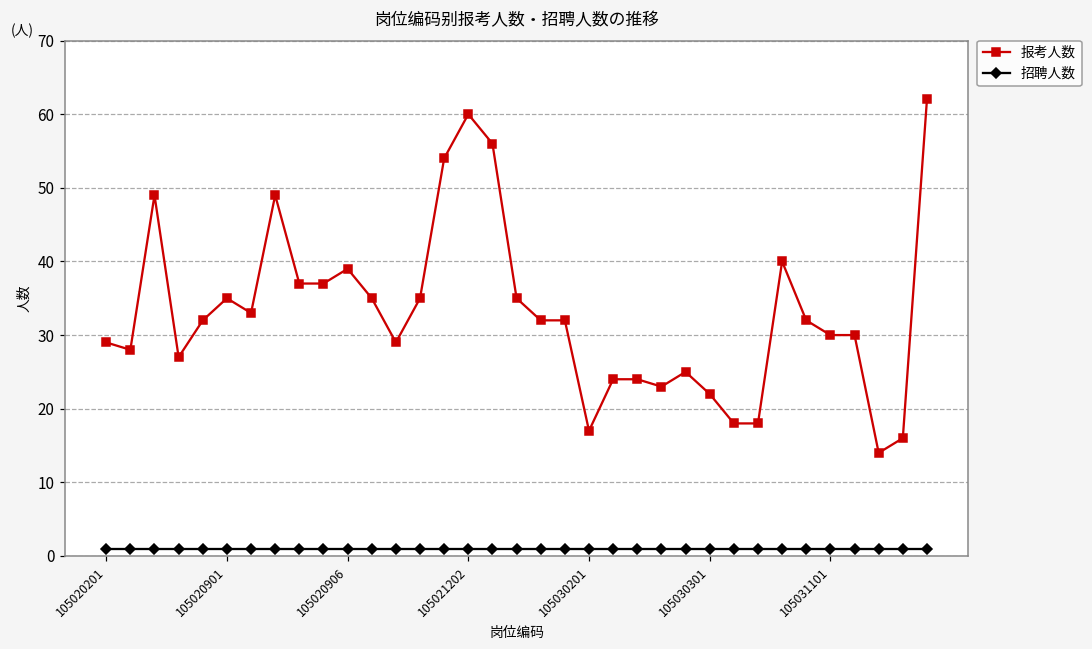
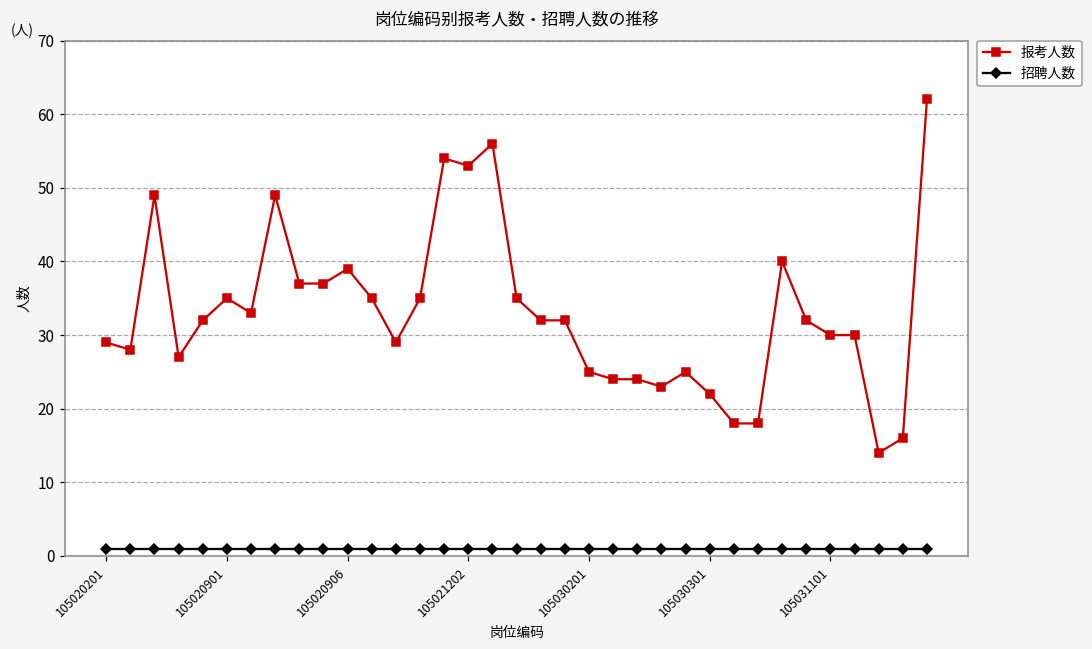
  {
    "报考人数": {
      "105020201": 29,
      "105020901": 35,
      "105020906": 39,
-     "105021202": 60,
-     "105030201": 17,
+     "105021202": 53,
+     "105030201": 25,
      "105030301": 22,
      "105031101": 30
    },
    "招聘人数": {
      "105020201": 1,
      "105020901": 1,
      "105020906": 1,
      "105021202": 1,
      "105030201": 1,
      "105030301": 1,
      "105031101": 1
    }
  }
